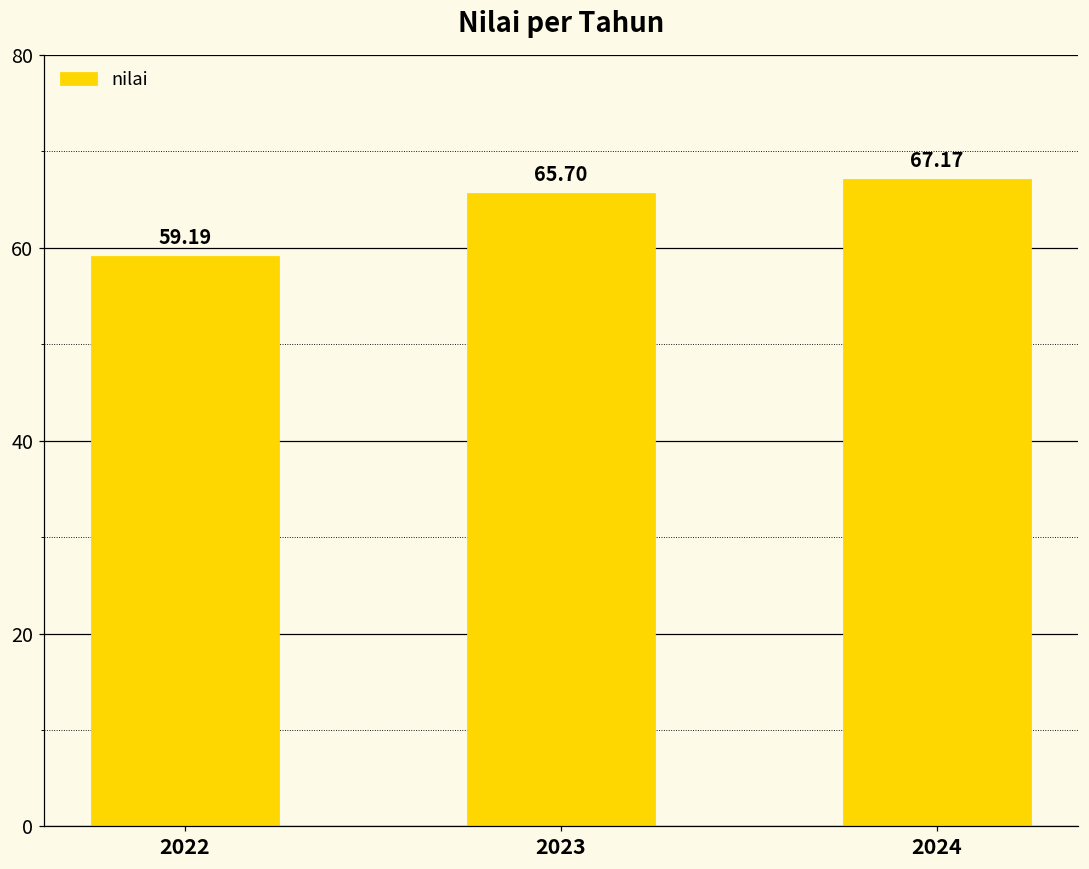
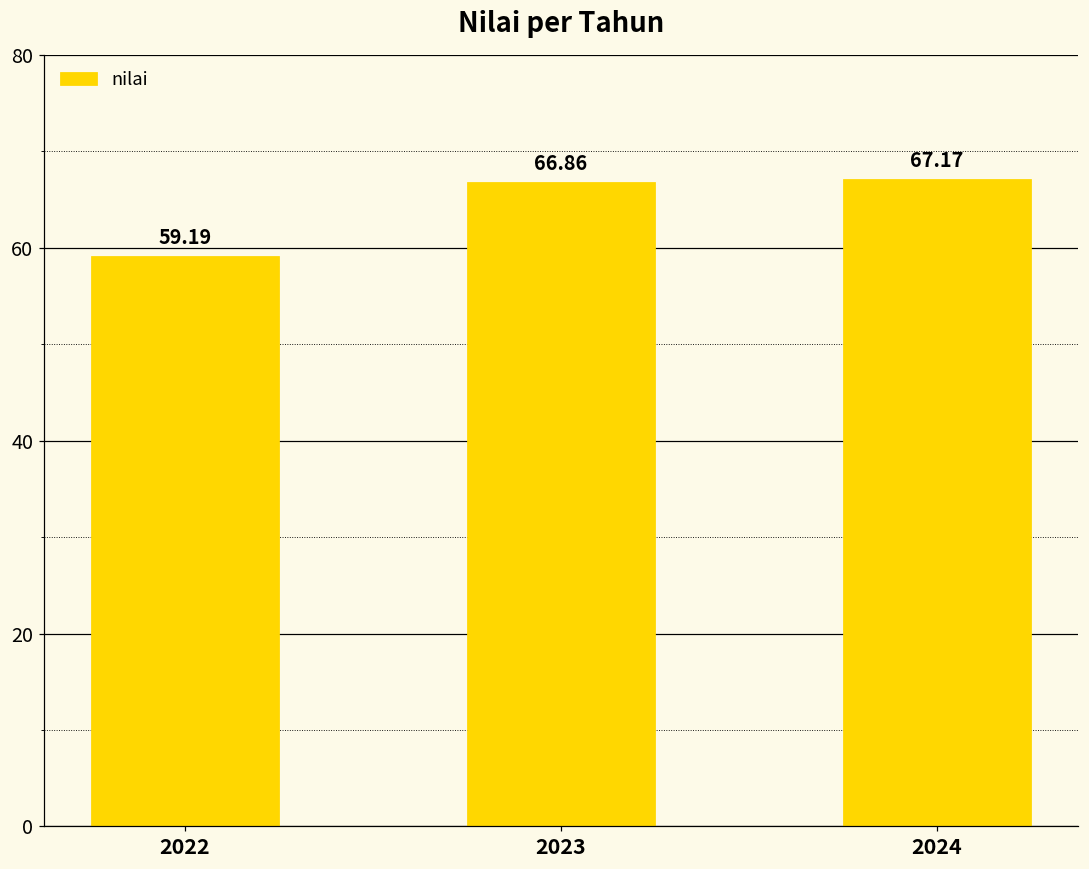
  {
    "2022": 59.19,
-   "2023": 65.70,
+   "2023": 66.86,
    "2024": 67.17
  }
